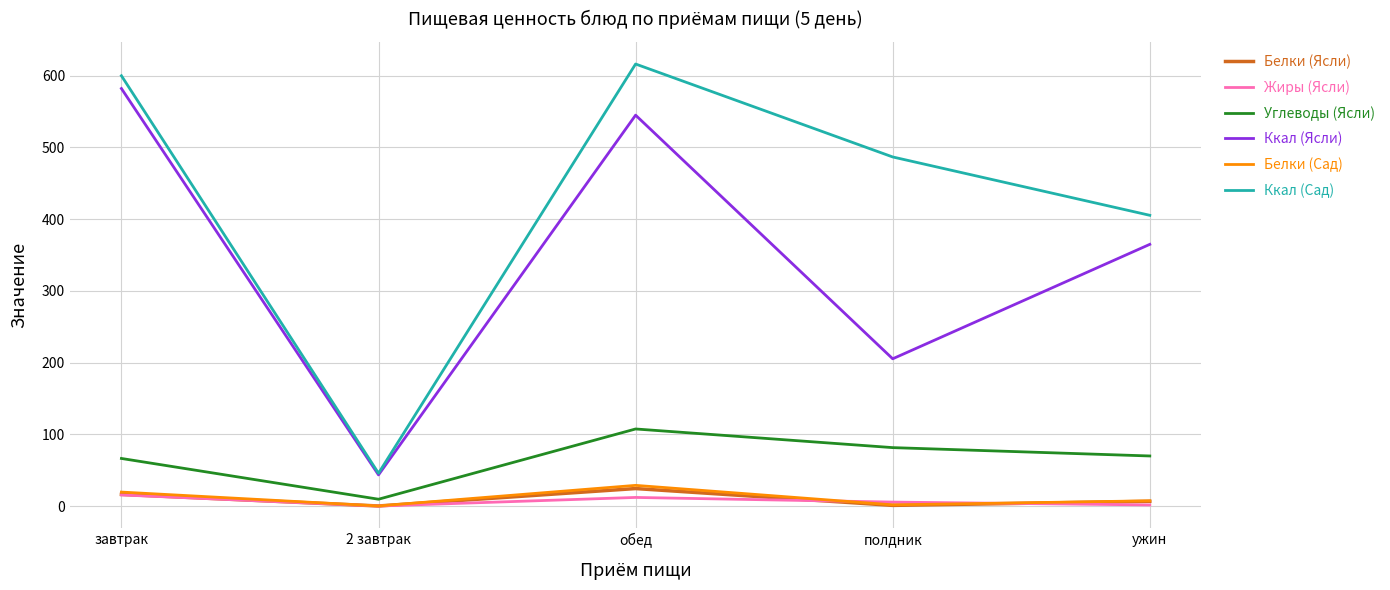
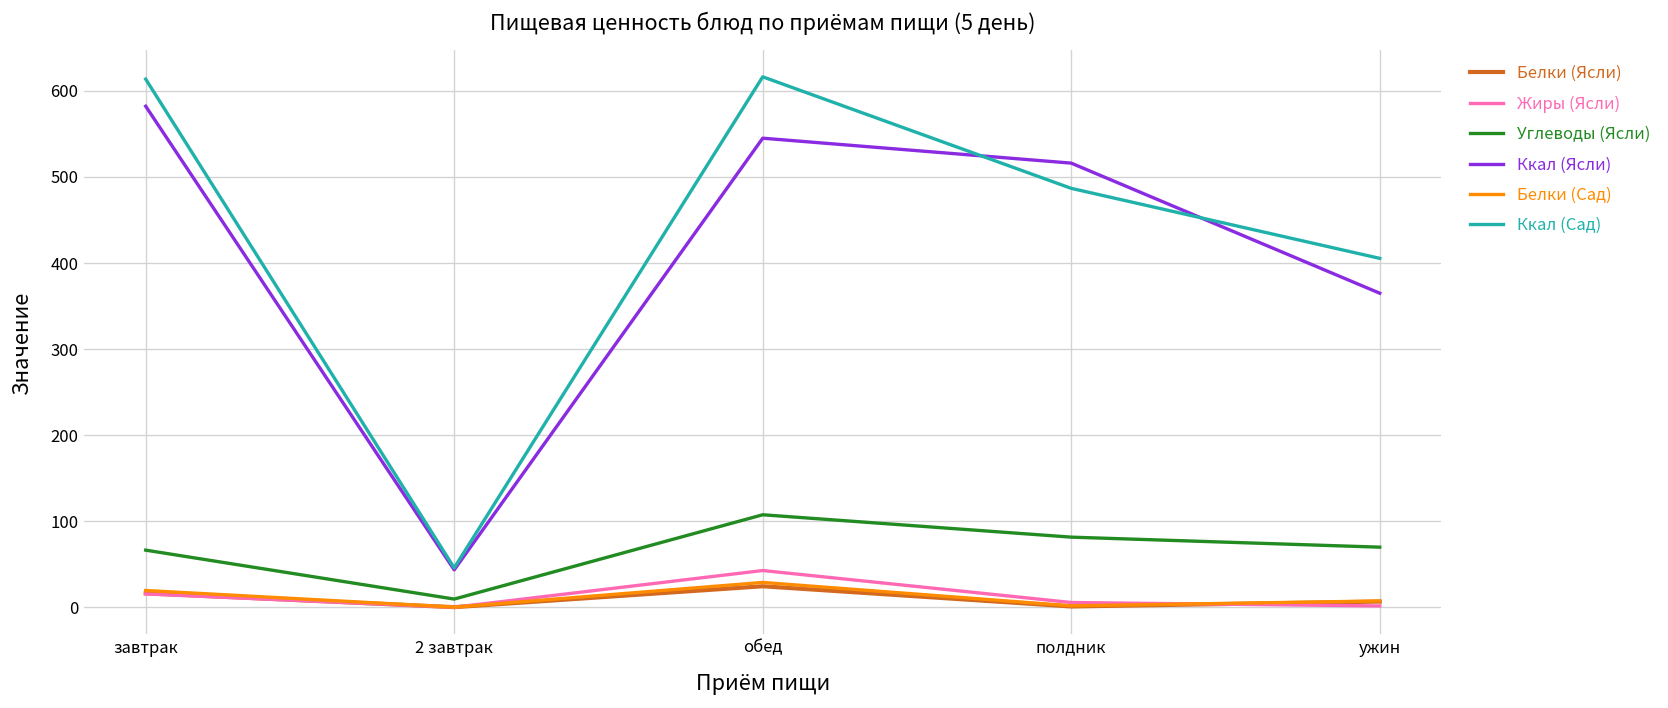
  {
    "Белки (Ясли)": {
      "обед": 20
    },
    "Жиры (Ясли)": {
-     "обед": 10,
+     "обед": 40,
      "полдник": 10,
      "ужин": 0
    },
    "Углеводы (Ясли)": {
      "завтрак": 70,
      "2 завтрак": 10,
      "обед": 110,
      "полдник": 80,
      "ужин": 70
    },
    "Ккал (Ясли)": {
      "завтрак": 580,
      "обед": 550,
-     "полдник": 210,
+     "полдник": 520,
      "ужин": 370
    },
    "Белки (Сад)": {
      "обед": 30
    },
    "Ккал (Сад)": {
-     "завтрак": 600,
+     "завтрак": 610,
      "обед": 620,
      "полдник": 490,
      "ужин": 410
    }
  }
